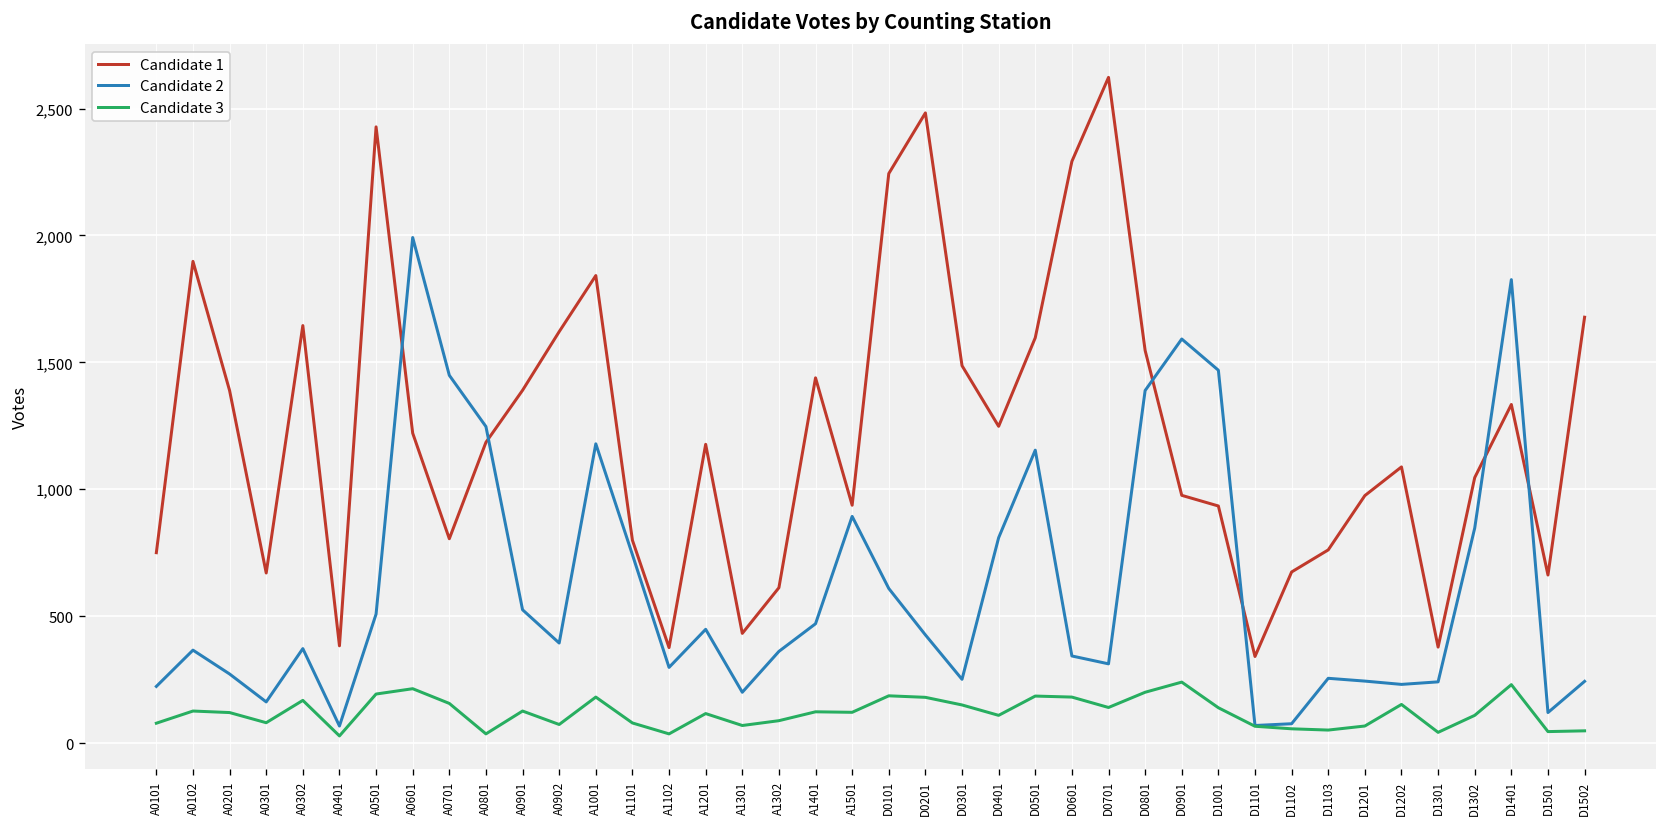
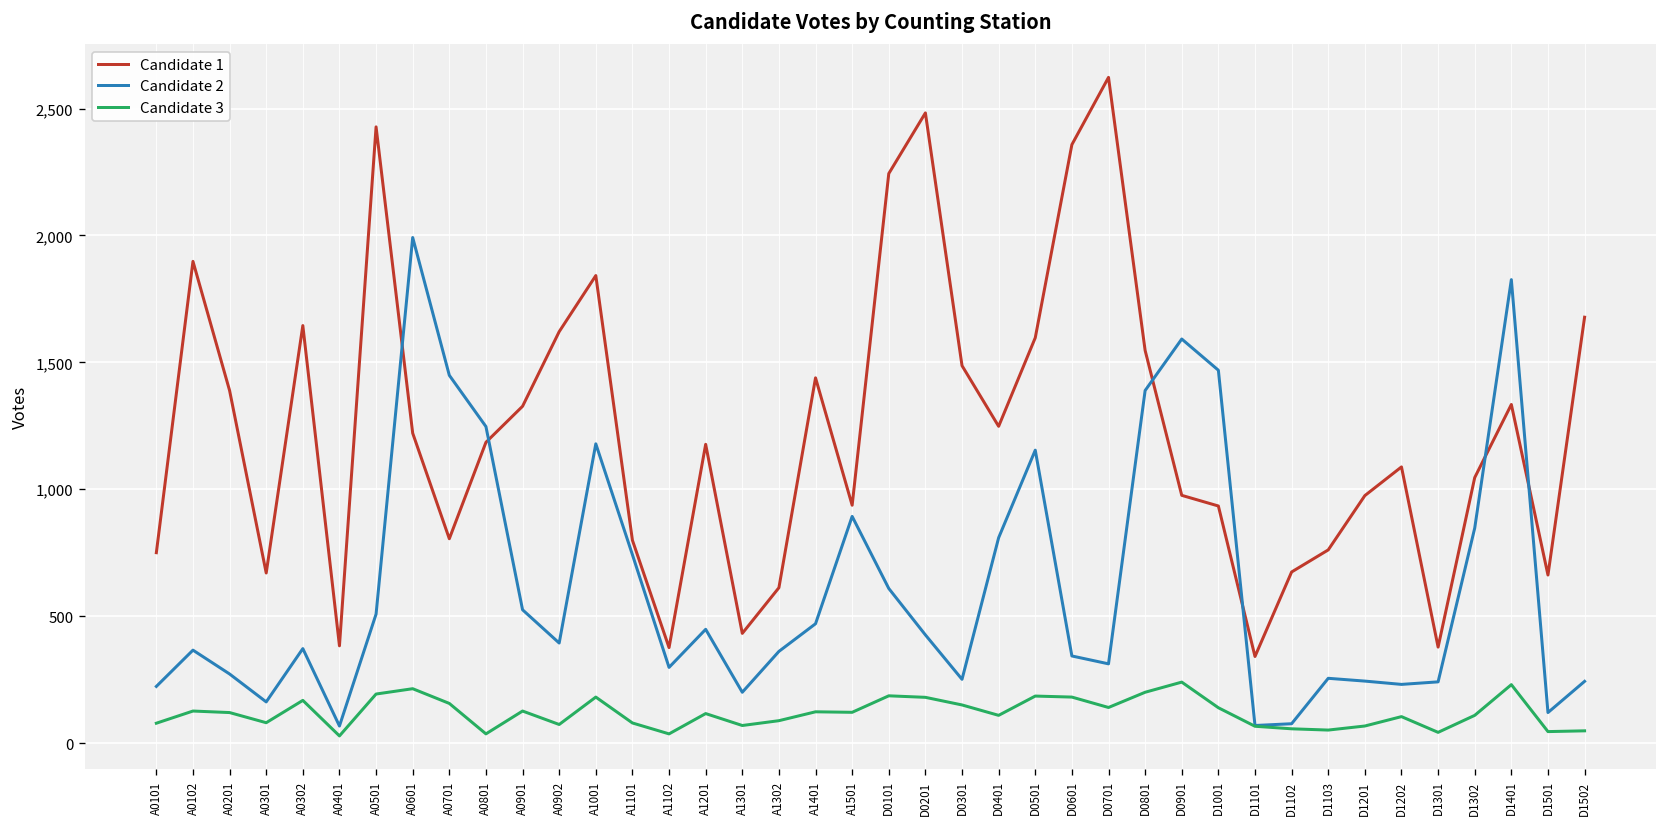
  {
    "Candidate 1": {
      "A0101": "750",
      "A0102": "1,900",
      "A0201": "1,390",
      "A0301": "670",
      "A0302": "1,650",
      "A0401": "380",
      "A0501": "2,430",
      "A0601": "1,220",
      "A0701": "810",
      "A0801": "1,190",
-     "A0901": "1,390",
+     "A0901": "1,330",
      "A0902": "1,620",
      "A1001": "1,840",
      "A1101": "800",
      "A1102": "380",
      "A1201": "1,180",
      "A1301": "430",
      "A1302": "610",
      "A1401": "1,440",
      "A1501": "940",
      "D0101": "2,240",
      "D0201": "2,480",
      "D0301": "1,490",
      "D0401": "1,250",
      "D0501": "1,600",
-     "D0601": "2,290",
+     "D0601": "2,360",
      "D0701": "2,620",
      "D0801": "1,550",
      "D0901": "980",
      "D1001": "930",
      "D1101": "340",
      "D1102": "670",
      "D1103": "760",
      "D1201": "980",
      "D1202": "1,090",
      "D1301": "380",
      "D1302": "1,050",
      "D1401": "1,330",
      "D1501": "660",
      "D1502": "1,680"
    },
    "Candidate 2": {
      "A0101": "220",
      "A0102": "370",
      "A0201": "270",
      "A0301": "160",
      "A0302": "370",
      "A0401": "70",
      "A0501": "510",
      "A0601": "1,990",
      "A0701": "1,450",
      "A0801": "1,250",
      "A0901": "530",
      "A0902": "390",
      "A1001": "1,180",
      "A1101": "740",
      "A1102": "300",
      "A1201": "450",
      "A1301": "200",
      "A1302": "360",
      "A1401": "470",
      "A1501": "890",
      "D0101": "610",
      "D0201": "430",
      "D0301": "250",
      "D0401": "810",
      "D0501": "1,150",
      "D0601": "340",
      "D0701": "310",
      "D0801": "1,390",
      "D0901": "1,590",
      "D1001": "1,470",
      "D1102": "80",
      "D1103": "260",
      "D1201": "240",
      "D1202": "230",
      "D1301": "240",
      "D1302": "850",
      "D1401": "1,830",
      "D1501": "120",
      "D1502": "240"
    },
    "Candidate 3": {
      "A0101": "80",
      "A0102": "130",
      "A0201": "120",
      "A0301": "80",
      "A0302": "170",
      "A0401": "30",
      "A0501": "190",
      "A0601": "210",
      "A0701": "160",
      "A0801": "40",
      "A0901": "130",
      "A0902": "70",
      "A1001": "180",
      "A1101": "80",
      "A1102": "40",
      "A1201": "120",
      "A1301": "70",
      "A1302": "90",
      "A1401": "120",
      "A1501": "120",
      "D0101": "190",
      "D0201": "180",
      "D0301": "150",
      "D0401": "110",
      "D0501": "190",
      "D0601": "180",
      "D0701": "140",
      "D0801": "200",
      "D0901": "240",
      "D1001": "140",
      "D1102": "60",
      "D1103": "50",
      "D1201": "70",
-     "D1202": "150",
+     "D1202": "100",
      "D1301": "40",
      "D1302": "110",
      "D1401": "230",
      "D1501": "50",
      "D1502": "50"
    }
  }
